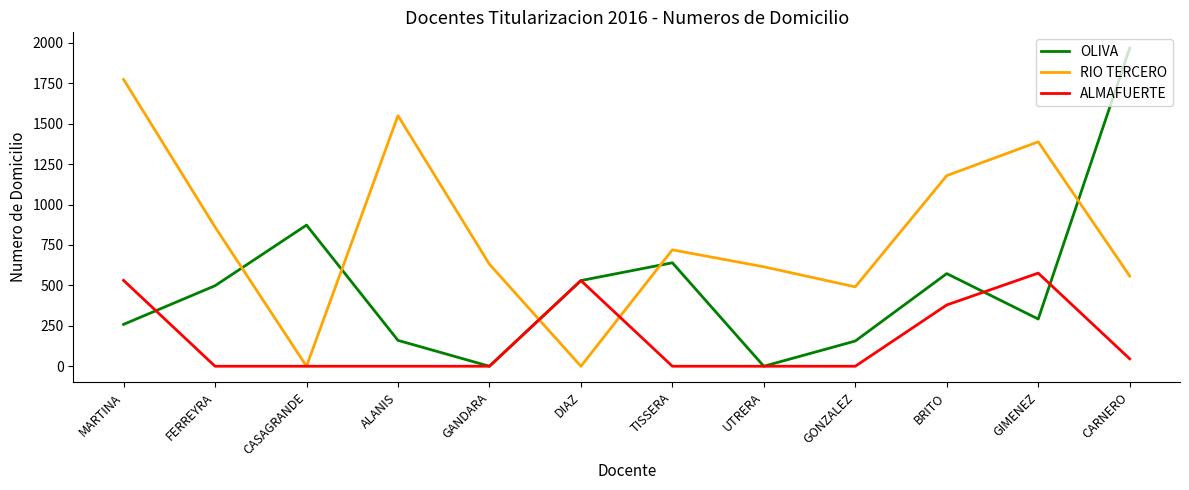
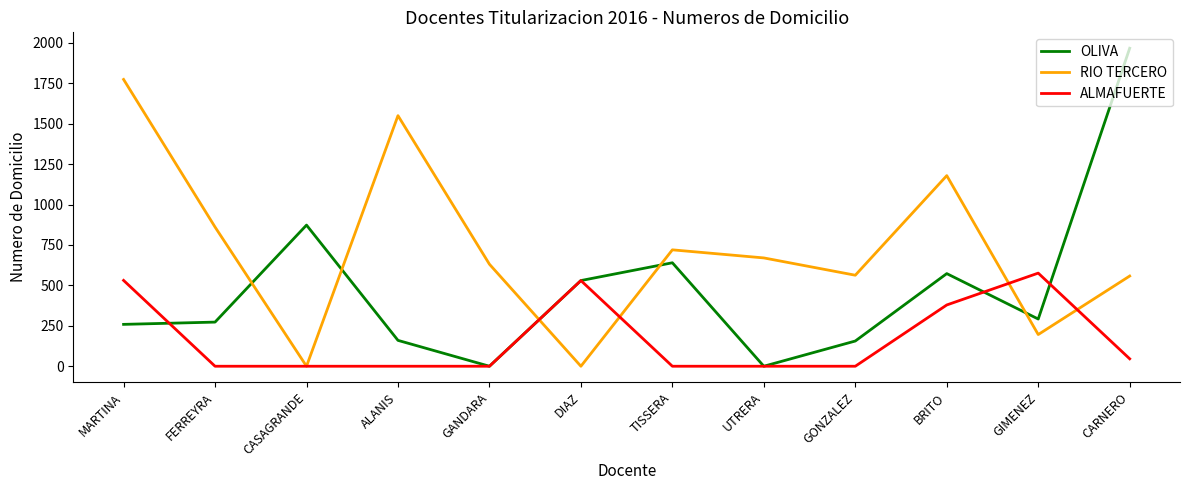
  {
    "OLIVA": {
      "MARTINA": 260,
-     "FERREYRA": 500,
+     "FERREYRA": 270,
      "CASAGRANDE": 870,
      "ALANIS": 160,
      "TISSERA": 640,
      "GONZALEZ": 160,
      "BRITO": 570,
      "GIMENEZ": 290
    },
    "RIO TERCERO": {
      "MARTINA": 1770,
      "FERREYRA": 860,
      "ALANIS": 1550,
      "GANDARA": 630,
      "DIAZ": 0,
      "TISSERA": 720,
-     "UTRERA": 620,
-     "GONZALEZ": 490,
+     "UTRERA": 670,
+     "GONZALEZ": 560,
      "BRITO": 1180,
-     "GIMENEZ": 1390,
+     "GIMENEZ": 200,
      "CARNERO": 560
    },
    "ALMAFUERTE": {
      "MARTINA": 530,
      "FERREYRA": 0,
      "ALANIS": 0,
      "TISSERA": 0,
      "GONZALEZ": 0,
      "BRITO": 380,
      "GIMENEZ": 580,
      "CARNERO": 50
    }
  }
